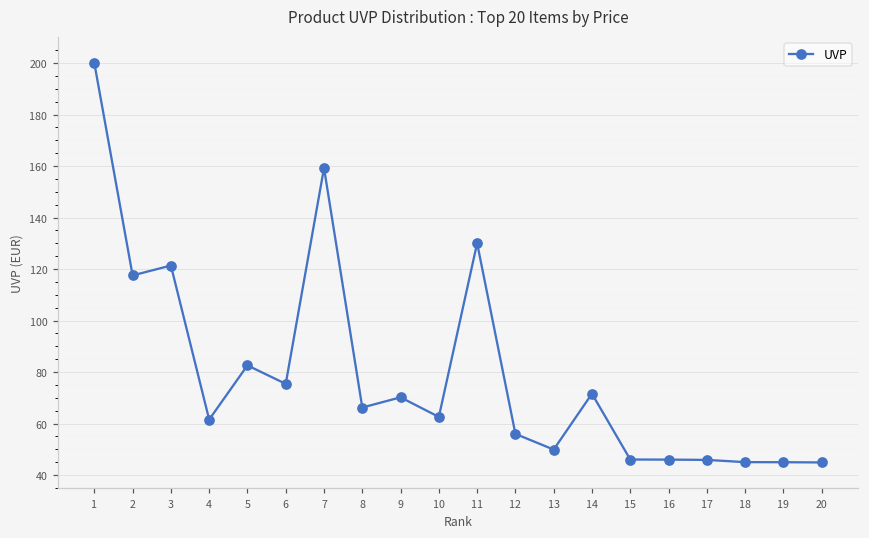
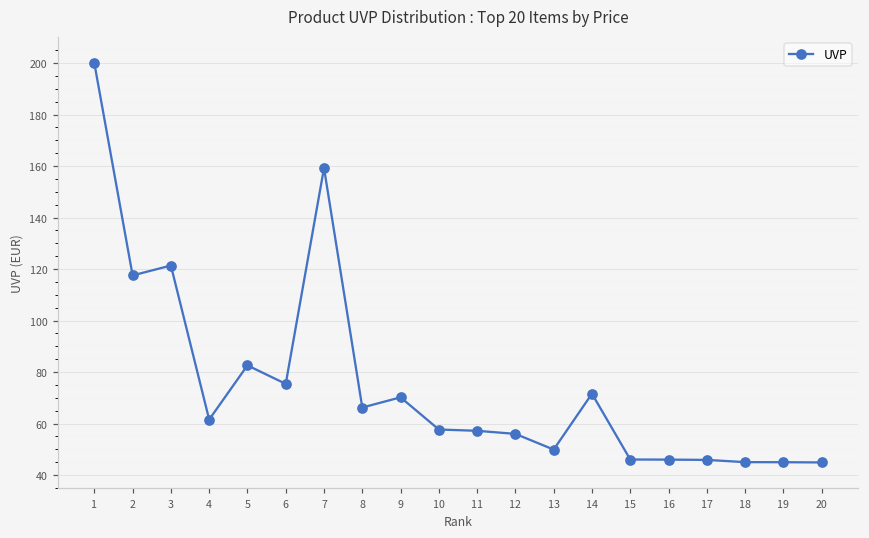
  {
    "1": 200,
    "2": 118,
    "3": 121,
    "4": 62,
    "5": 83,
    "6": 75,
    "7": 159,
    "8": 66,
    "9": 70,
-   "10": 63,
-   "11": 130,
+   "10": 58,
+   "11": 57,
    "12": 56,
    "13": 50,
    "14": 72,
    "15": 46,
    "16": 46,
    "17": 46,
    "18": 45,
    "19": 45,
    "20": 45
  }
